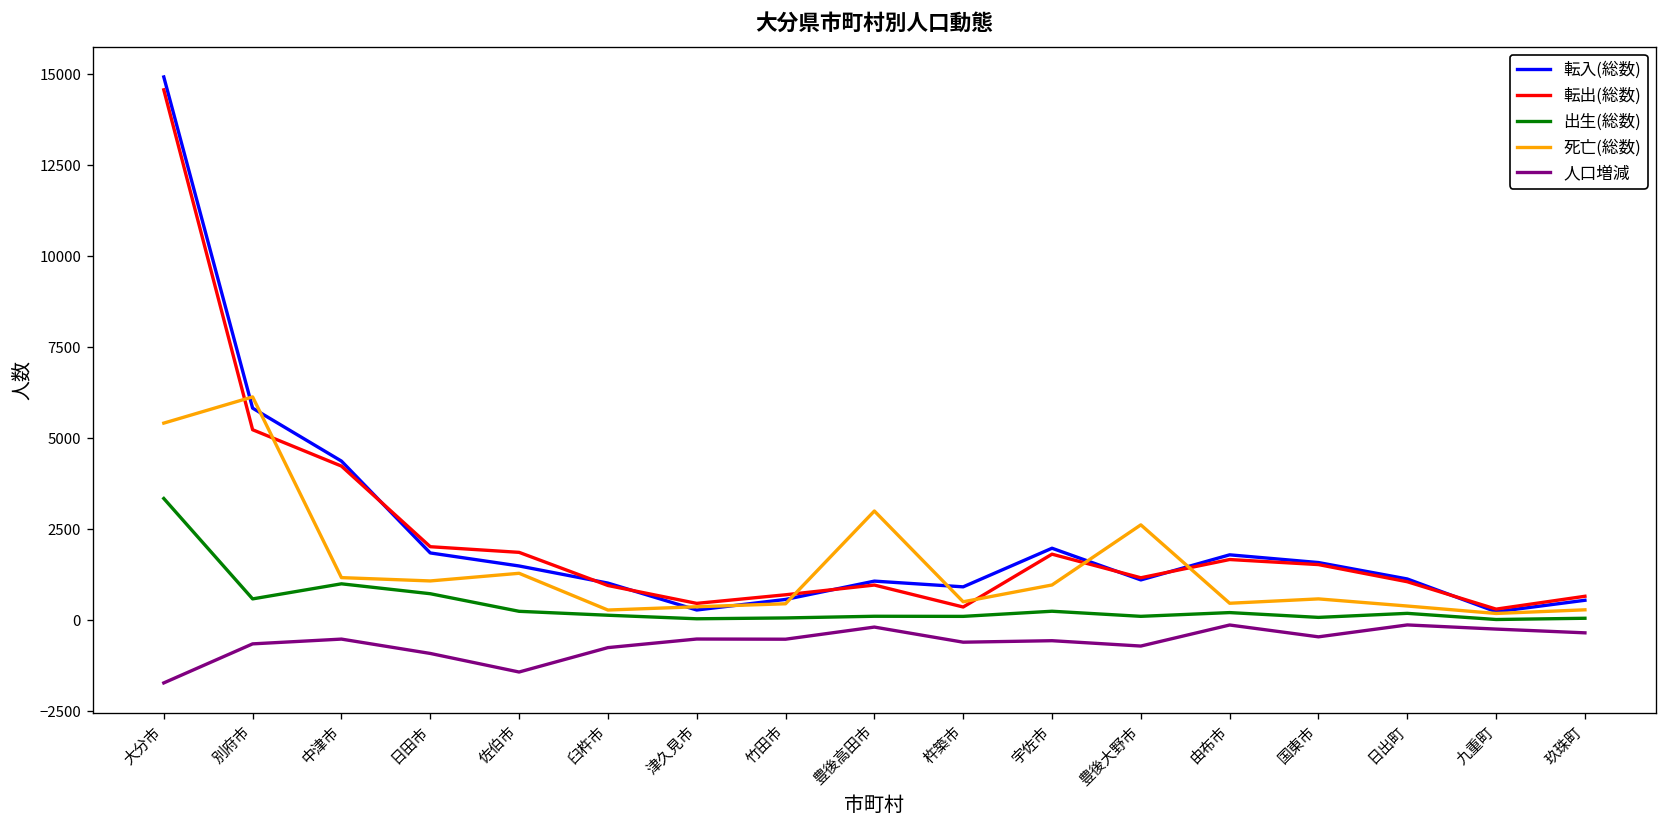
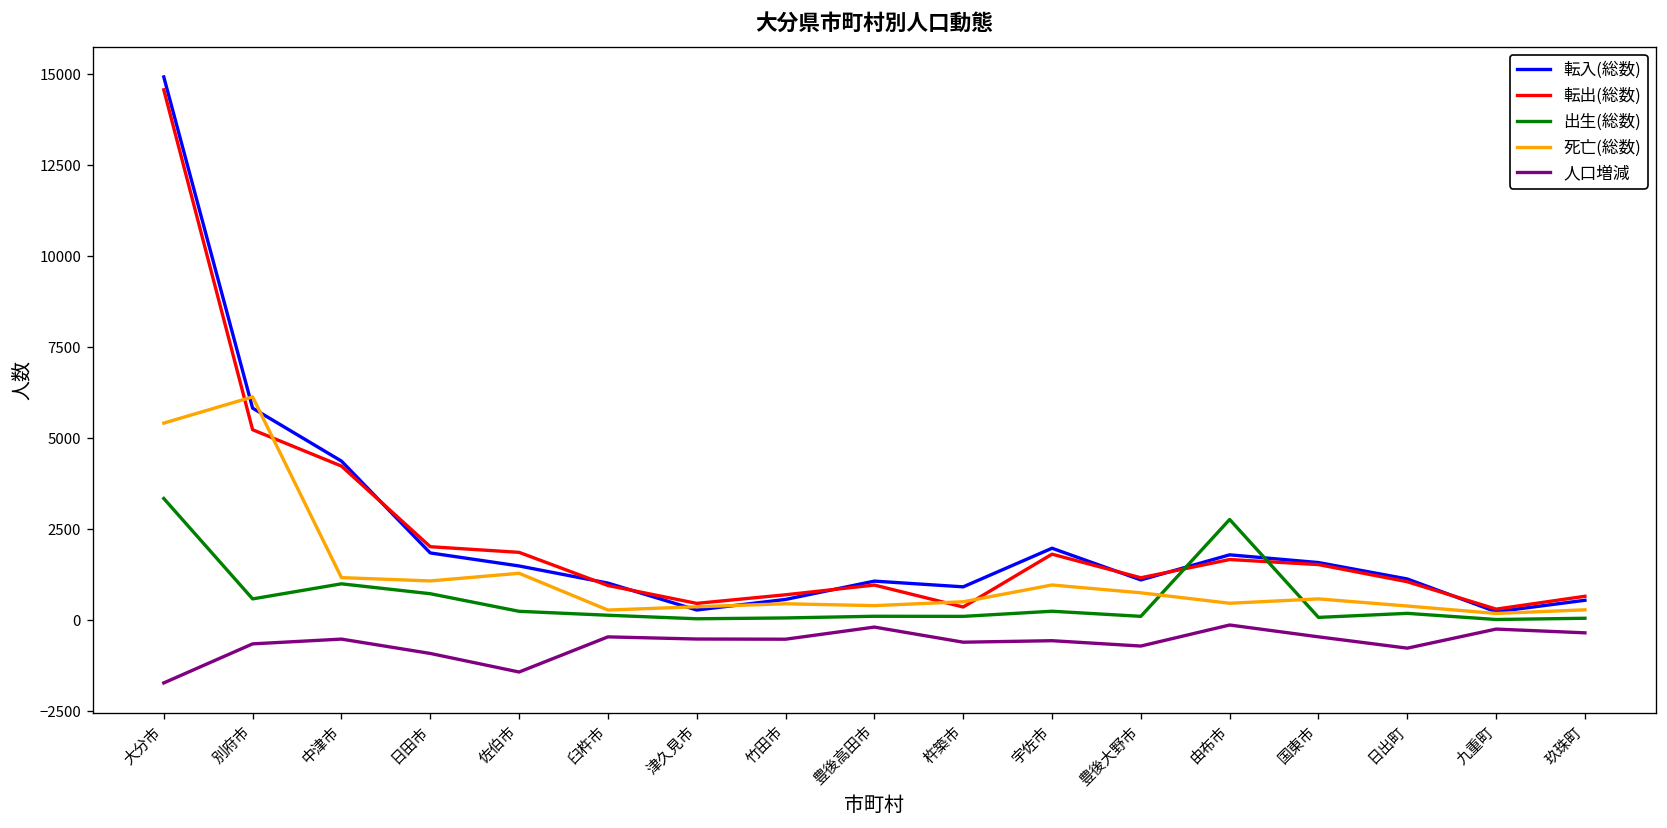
  {
    "転入(総数)": {
      "大分市": 14900,
      "別府市": 5800,
      "中津市": 4400,
      "日田市": 1900,
      "佐伯市": 1500,
      "津久見市": 300,
      "竹田市": 600,
      "豊後高田市": 1100,
      "杵築市": 900,
      "宇佐市": 2000,
      "由布市": 1800,
      "玖珠町": 600
    },
    "転出(総数)": {
      "大分市": 14600,
      "別府市": 5200,
      "中津市": 4200,
      "日田市": 2000,
      "佐伯市": 1900,
      "津久見市": 500,
      "竹田市": 700,
      "豊後高田市": 1000,
      "杵築市": 400,
      "宇佐市": 1800,
      "由布市": 1700,
      "玖珠町": 700
    },
    "出生(総数)": {
      "大分市": 3300,
      "別府市": 600,
      "中津市": 1000,
      "日田市": 700,
      "佐伯市": 200,
      "臼杵市": 100,
      "津久見市": 0,
      "竹田市": 100,
      "豊後高田市": 100,
      "杵築市": 100,
      "宇佐市": 300,
      "豊後大野市": 100,
-     "由布市": 200,
+     "由布市": 2800,
      "国東市": 100,
      "日出町": 200,
      "九重町": 0,
      "玖珠町": 100
    },
    "死亡(総数)": {
      "大分市": 5400,
      "別府市": 6100,
      "中津市": 1200,
      "日田市": 1100,
      "佐伯市": 1300,
      "臼杵市": 300,
      "津久見市": 400,
      "竹田市": 500,
-     "豊後高田市": 3000,
+     "豊後高田市": 400,
      "杵築市": 500,
      "宇佐市": 1000,
-     "豊後大野市": 2600,
+     "豊後大野市": 800,
      "由布市": 500,
      "国東市": 600,
      "日出町": 400,
      "玖珠町": 300
    },
    "人口増減": {
      "大分市": -1700,
      "別府市": -600,
      "中津市": -500,
      "日田市": -900,
      "佐伯市": -1400,
-     "臼杵市": -700,
+     "臼杵市": -500,
      "津久見市": -500,
      "竹田市": -500,
      "豊後高田市": -200,
      "杵築市": -600,
      "宇佐市": -600,
      "豊後大野市": -700,
      "由布市": -100,
      "国東市": -500,
-     "日出町": -100,
+     "日出町": -800,
      "九重町": -200,
      "玖珠町": -300
    }
  }
